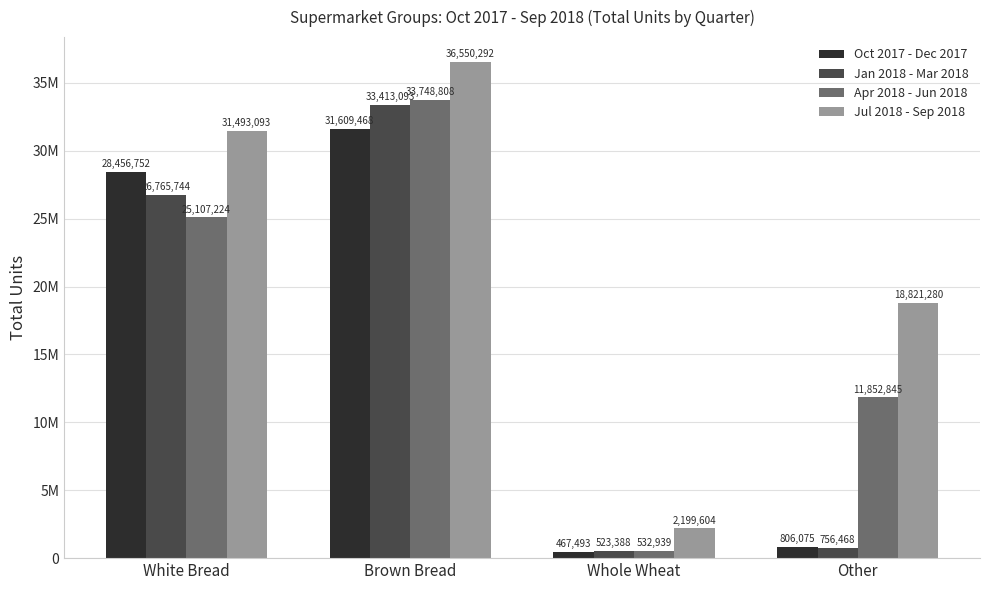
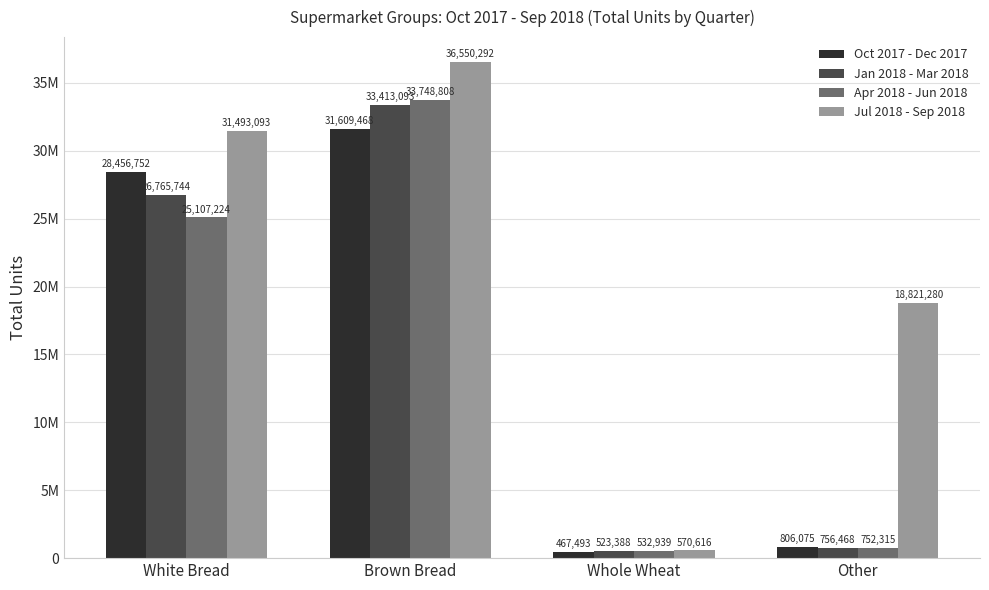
  {
    "Apr 2018 - Jun 2018": {
      "White Bread": "25,107,224",
      "Brown Bread": "33,748,808",
      "Whole Wheat": "532,939",
-     "Other": "11,852,845"
+     "Other": "752,315"
    },
    "Jul 2018 - Sep 2018": {
      "White Bread": "31,493,093",
      "Brown Bread": "36,550,292",
-     "Whole Wheat": "2,199,604",
+     "Whole Wheat": "570,616",
      "Other": "18,821,280"
    }
  }
